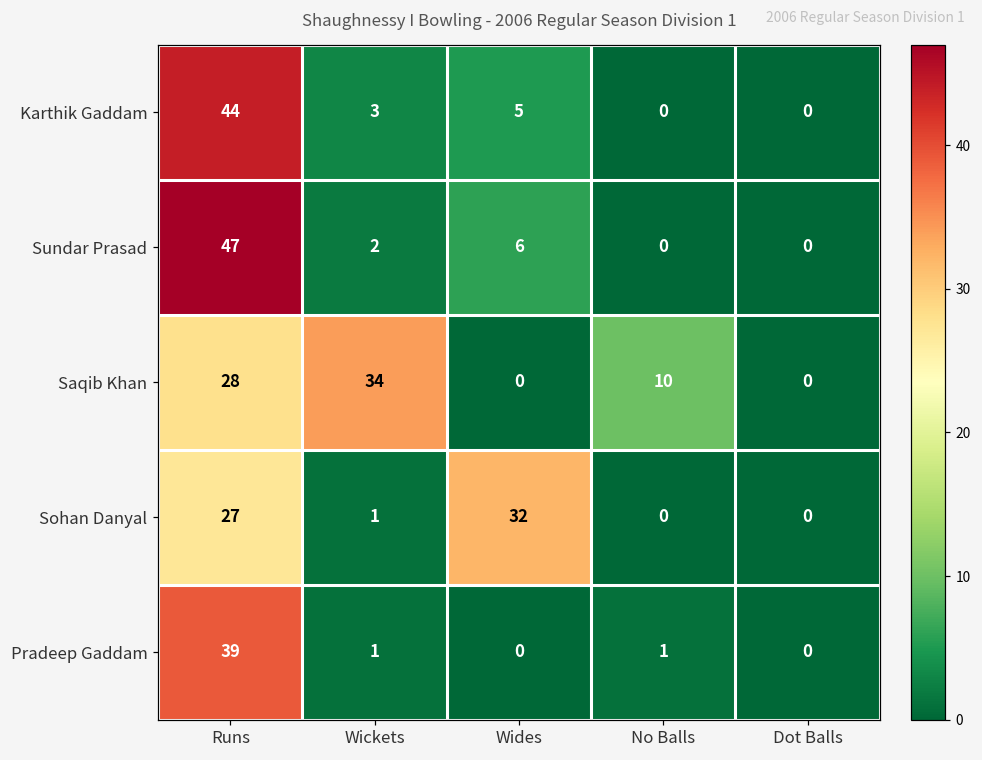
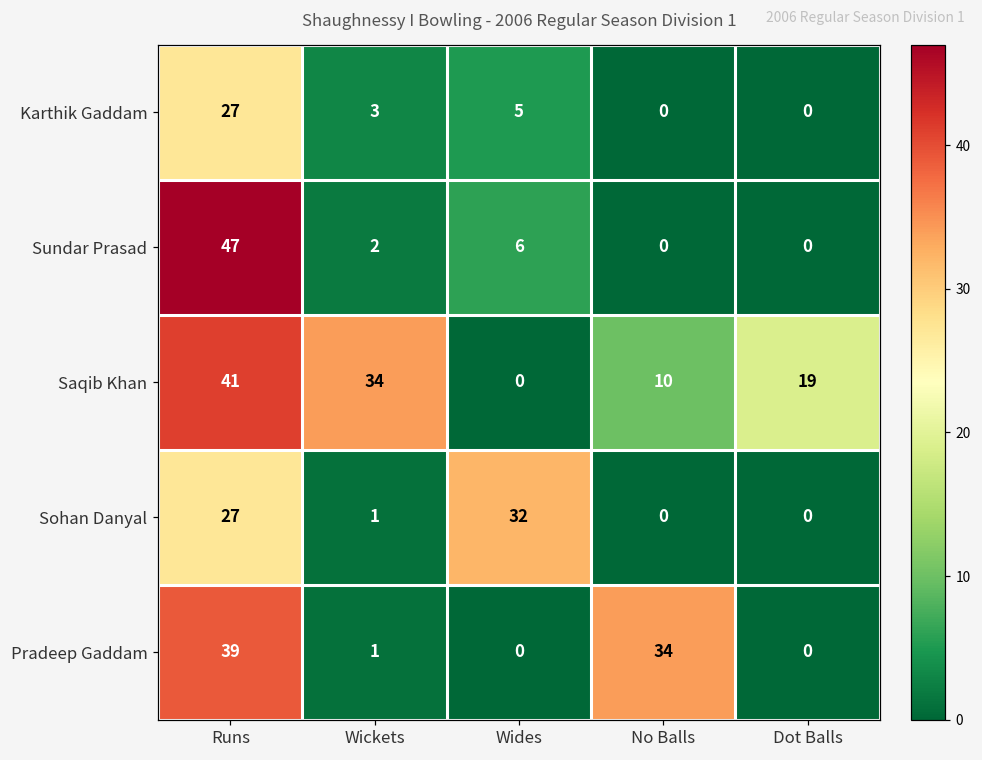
  {
    "Karthik Gaddam": {
-     "Runs": 44,
+     "Runs": 27,
      "Wickets": 3,
      "Wides": 5,
      "No Balls": 0,
      "Dot Balls": 0
    },
    "Sundar Prasad": {
      "Runs": 47,
      "Wickets": 2,
      "Wides": 6,
      "No Balls": 0,
      "Dot Balls": 0
    },
    "Saqib Khan": {
-     "Runs": 28,
+     "Runs": 41,
      "Wickets": 34,
      "Wides": 0,
      "No Balls": 10,
-     "Dot Balls": 0
+     "Dot Balls": 19
    },
    "Sohan Danyal": {
      "Runs": 27,
      "Wickets": 1,
      "Wides": 32,
      "No Balls": 0,
      "Dot Balls": 0
    },
    "Pradeep Gaddam": {
      "Runs": 39,
      "Wickets": 1,
      "Wides": 0,
-     "No Balls": 1,
+     "No Balls": 34,
      "Dot Balls": 0
    }
  }
